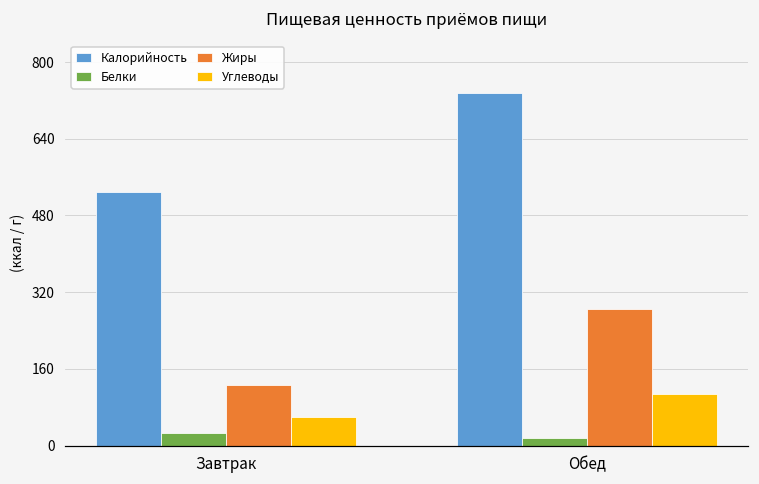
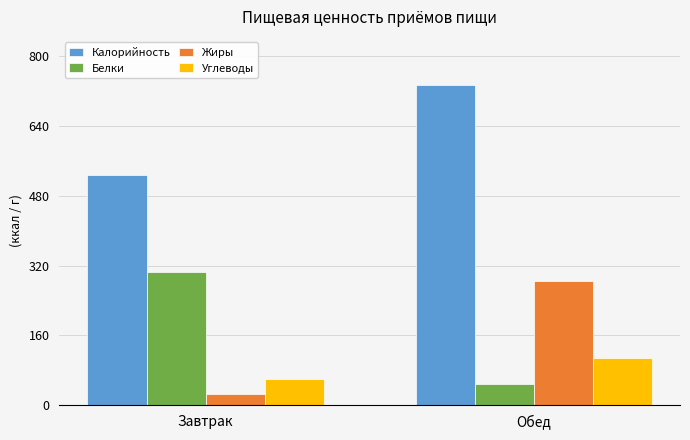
  {
    "Калорийность": {
      "Завтрак": 530,
      "Обед": 730
    },
    "Белки": {
-     "Завтрак": 30,
-     "Обед": 20
+     "Завтрак": 310,
+     "Обед": 50
    },
    "Жиры": {
-     "Завтрак": 130,
+     "Завтрак": 30,
      "Обед": 280
    },
    "Углеводы": {
      "Завтрак": 60,
      "Обед": 110
    }
  }
